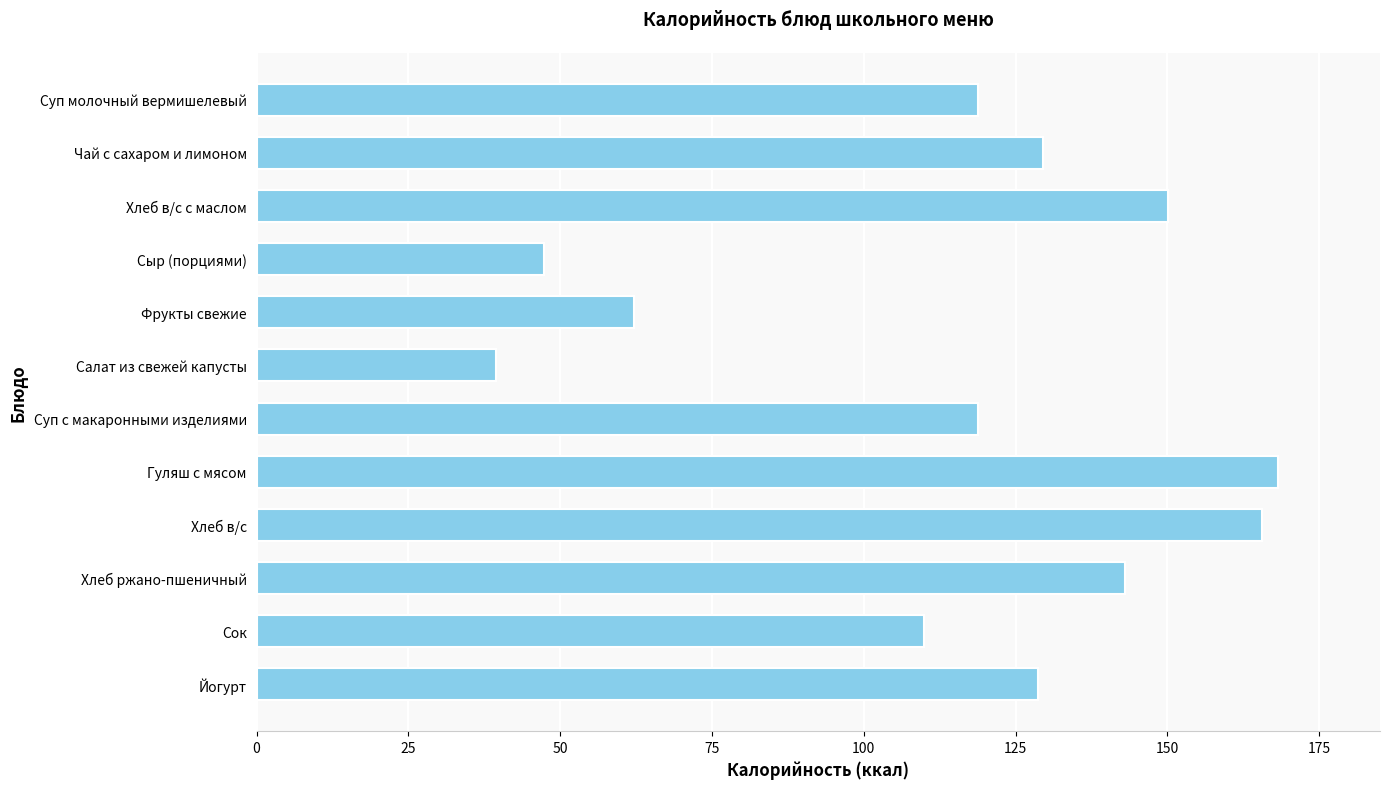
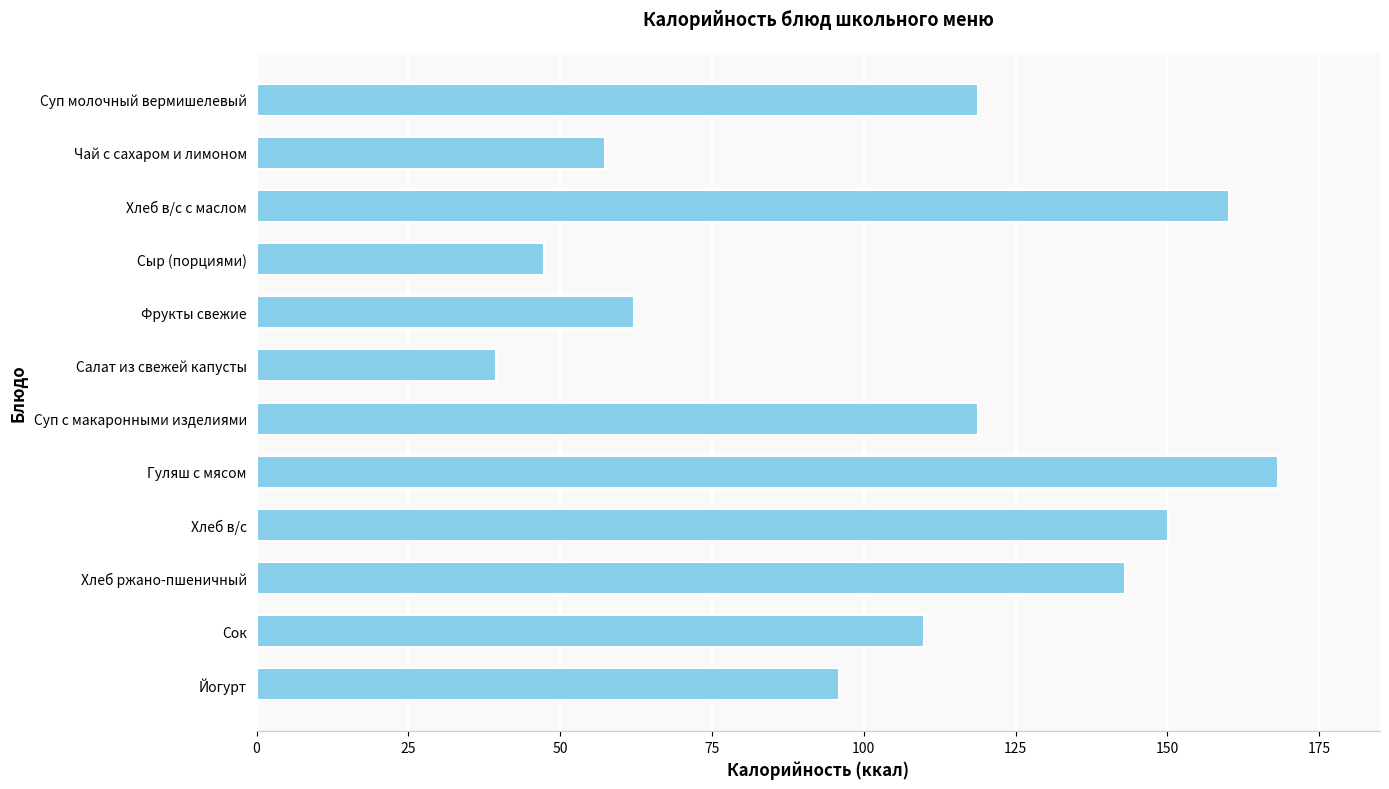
  {
    "Суп молочный вермишелевый": 119,
-   "Чай с сахаром и лимоном": 129,
-   "Хлеб в/с с маслом": 150,
+   "Чай с сахаром и лимоном": 57,
+   "Хлеб в/с с маслом": 160,
    "Сыр (порциями)": 47,
    "Фрукты свежие": 62,
    "Салат из свежей капусты": 40,
    "Суп с макаронными изделиями": 119,
    "Гуляш с мясом": 168,
-   "Хлеб в/с": 166,
+   "Хлеб в/с": 150,
    "Хлеб ржано-пшеничный": 143,
    "Сок": 110,
-   "Йогурт": 129
+   "Йогурт": 96
  }
